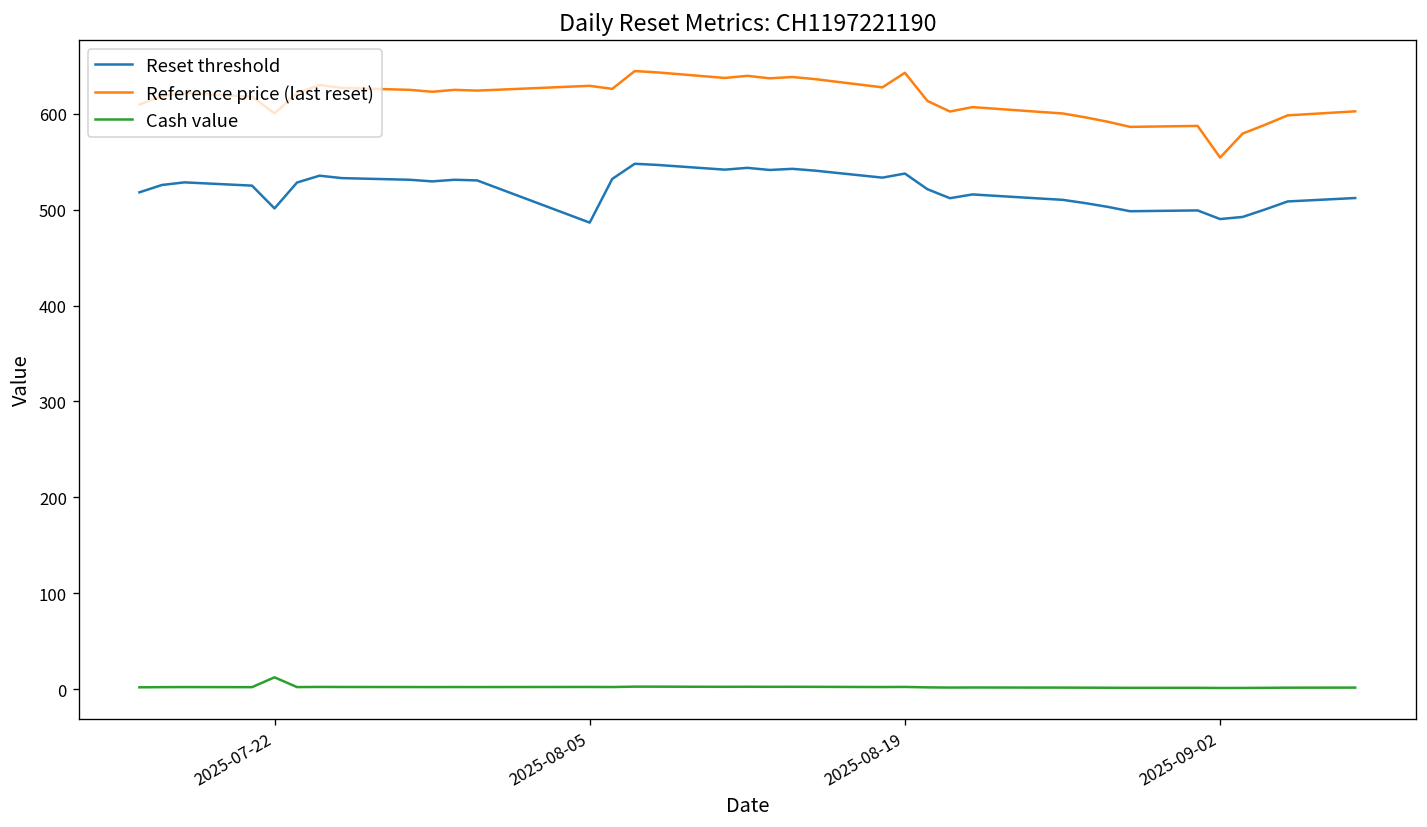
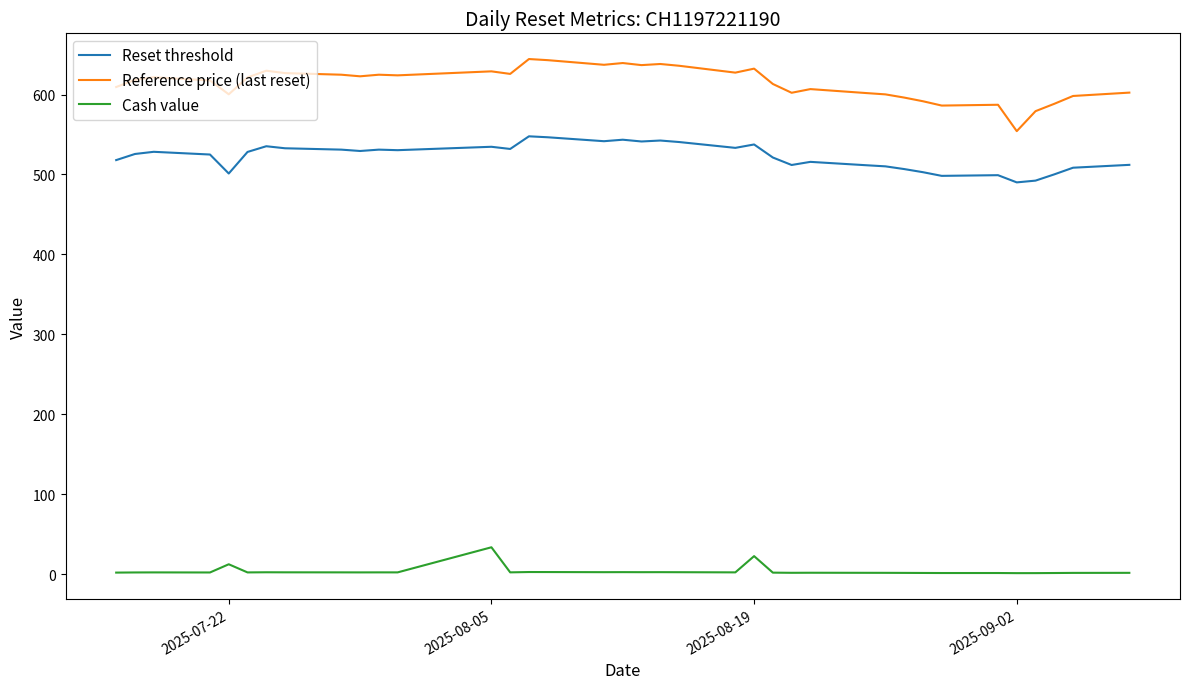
  {
    "Reset threshold": {
      "2025-07-22": 500,
-     "2025-08-05": 490,
+     "2025-08-05": 530,
      "2025-08-19": 540,
      "2025-09-02": 490
    },
    "Reference price (last reset)": {
      "2025-08-05": 630,
-     "2025-08-19": 640,
+     "2025-08-19": 630,
      "2025-09-02": 550
    },
    "Cash value": {
      "2025-07-22": 10,
-     "2025-08-05": 0,
-     "2025-08-19": 0,
+     "2025-08-05": 30,
+     "2025-08-19": 20,
      "2025-09-02": 0
    }
  }
